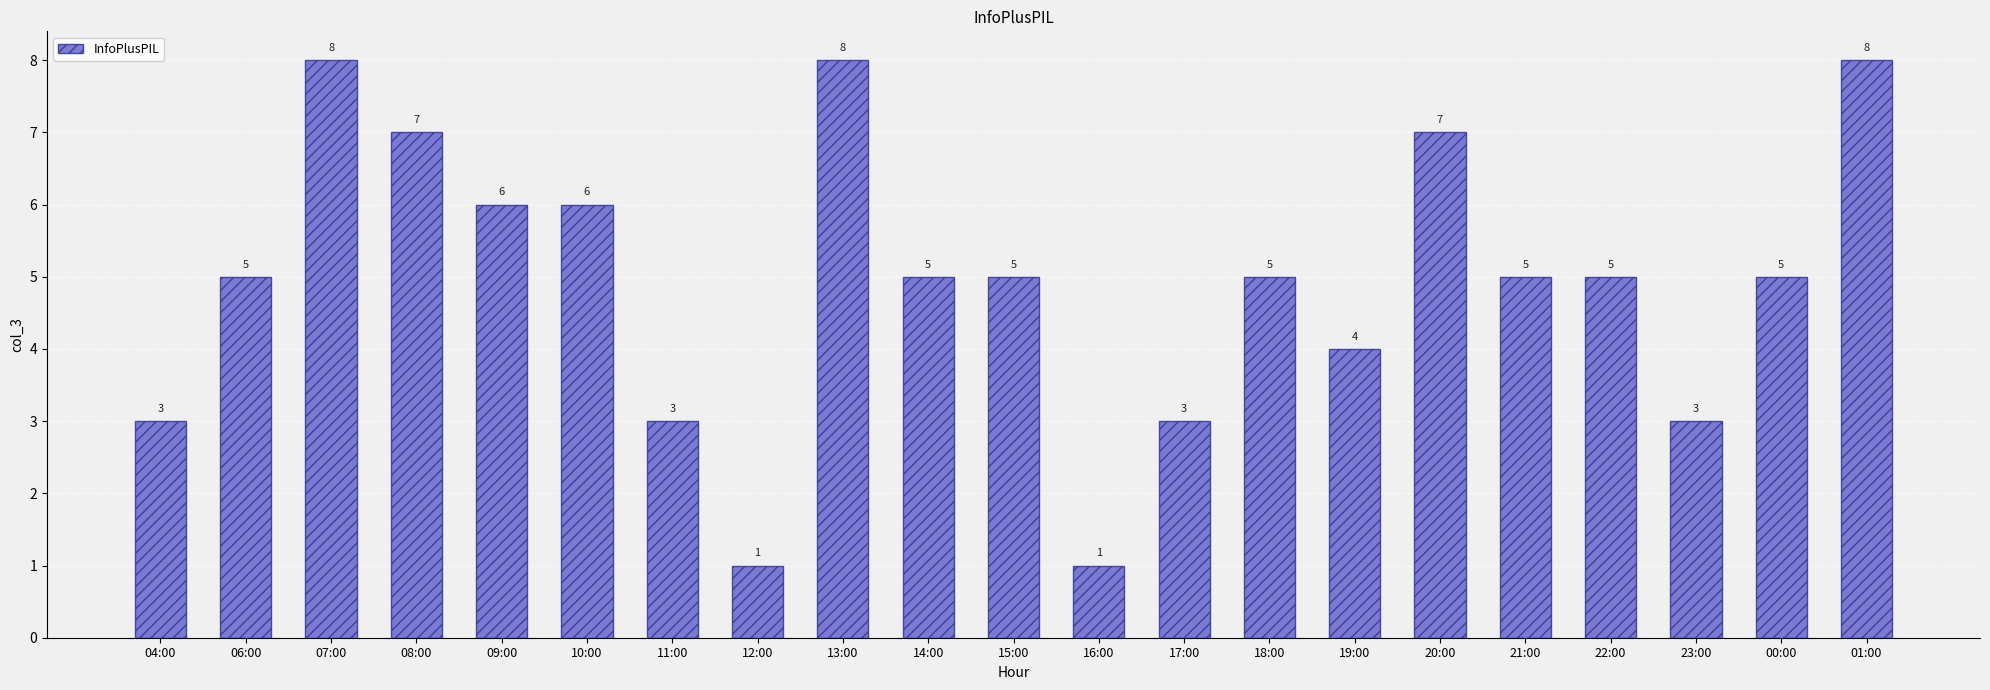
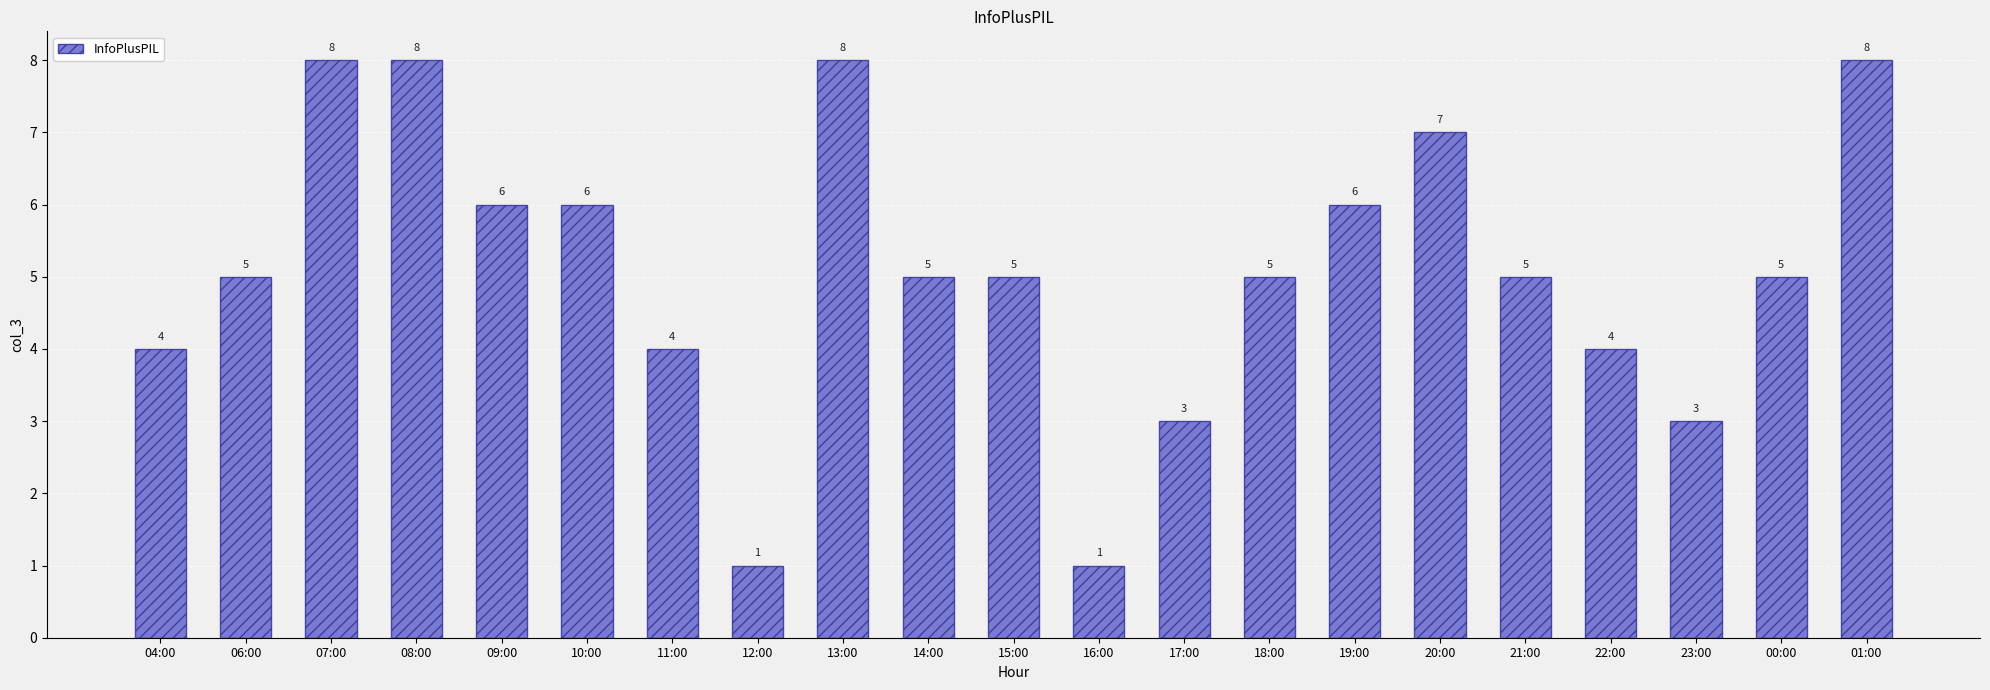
  {
-   "04:00": 3,
+   "04:00": 4,
    "06:00": 5,
    "07:00": 8,
-   "08:00": 7,
+   "08:00": 8,
    "09:00": 6,
    "10:00": 6,
-   "11:00": 3,
+   "11:00": 4,
    "12:00": 1,
    "13:00": 8,
    "14:00": 5,
    "15:00": 5,
    "16:00": 1,
    "17:00": 3,
    "18:00": 5,
-   "19:00": 4,
+   "19:00": 6,
    "20:00": 7,
    "21:00": 5,
-   "22:00": 5,
+   "22:00": 4,
    "23:00": 3,
    "00:00": 5,
    "01:00": 8
  }
